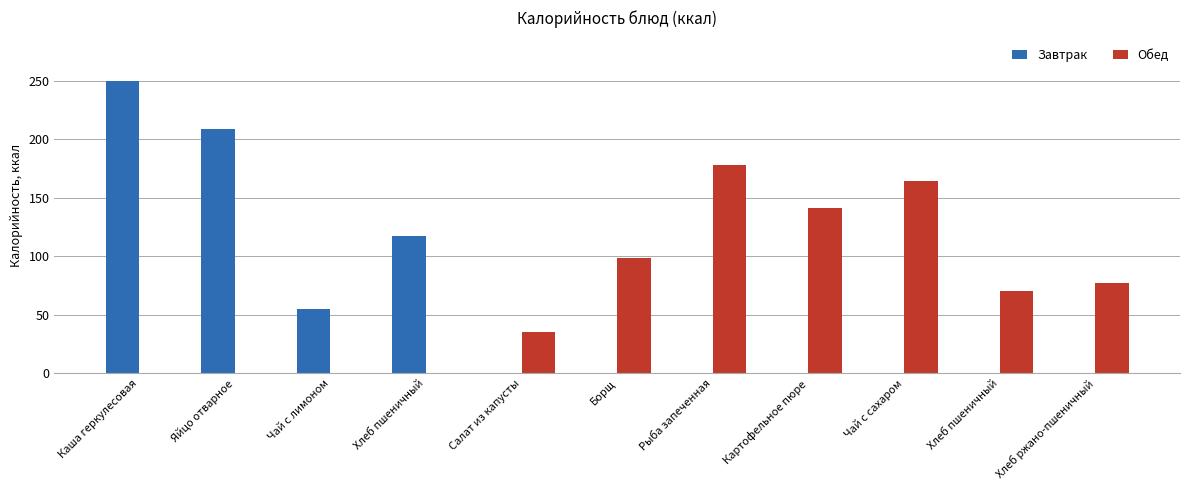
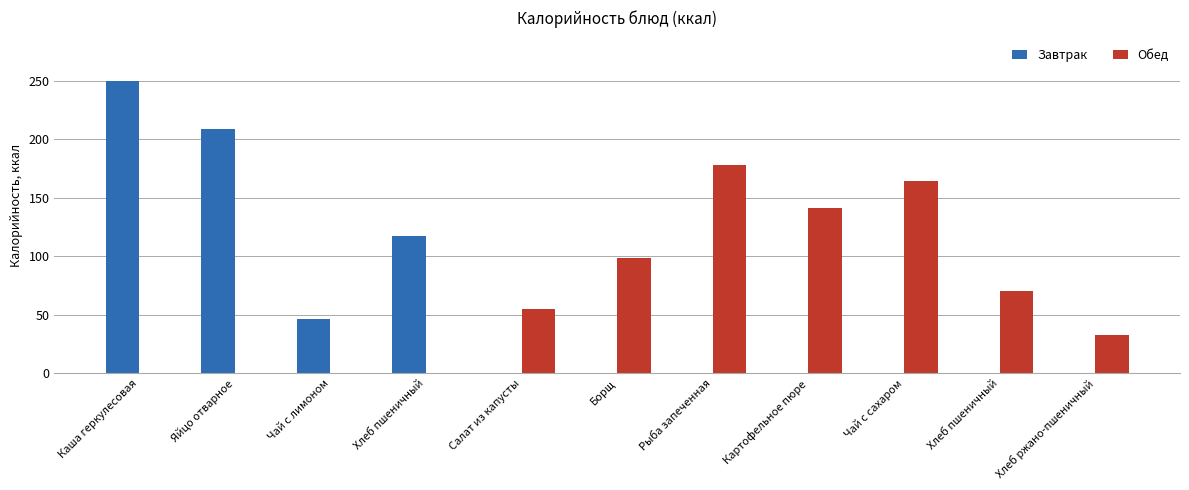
  {
    "Завтрак": {
      "Каша геркулесовая": 250,
      "Яйцо отварное": 209,
-     "Чай с лимоном": 55,
+     "Чай с лимоном": 47,
      "Салат из капусты": 0,
      "Борщ": 0,
      "Рыба запеченная": 0,
      "Картофельное пюре": 0,
      "Чай с сахаром": 0,
      "Хлеб ржано-пшеничный": 0
    },
    "Обед": {
      "Каша геркулесовая": 0,
      "Яйцо отварное": 0,
      "Чай с лимоном": 0,
-     "Салат из капусты": 35,
+     "Салат из капусты": 55,
      "Борщ": 99,
      "Рыба запеченная": 178,
      "Картофельное пюре": 142,
      "Чай с сахаром": 165,
-     "Хлеб ржано-пшеничный": 78
+     "Хлеб ржано-пшеничный": 33
    }
  }
